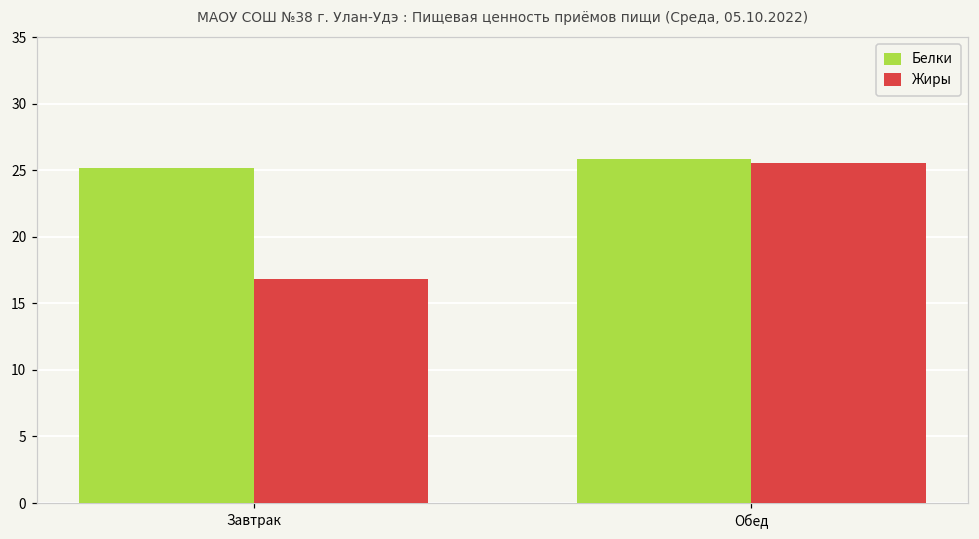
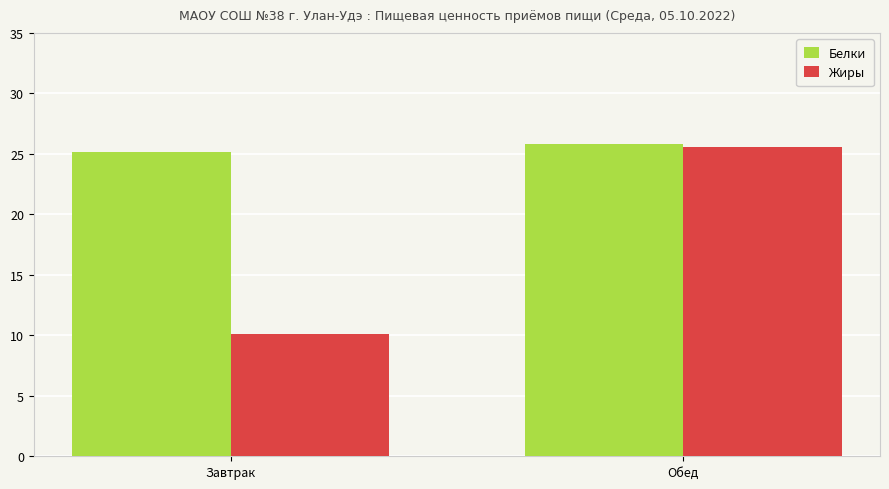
  {
    "Белки": {
      "Завтрак": 25.2,
      "Обед": 25.8
    },
    "Жиры": {
-     "Завтрак": 16.9,
+     "Завтрак": 10.1,
      "Обед": 25.5
    }
  }
